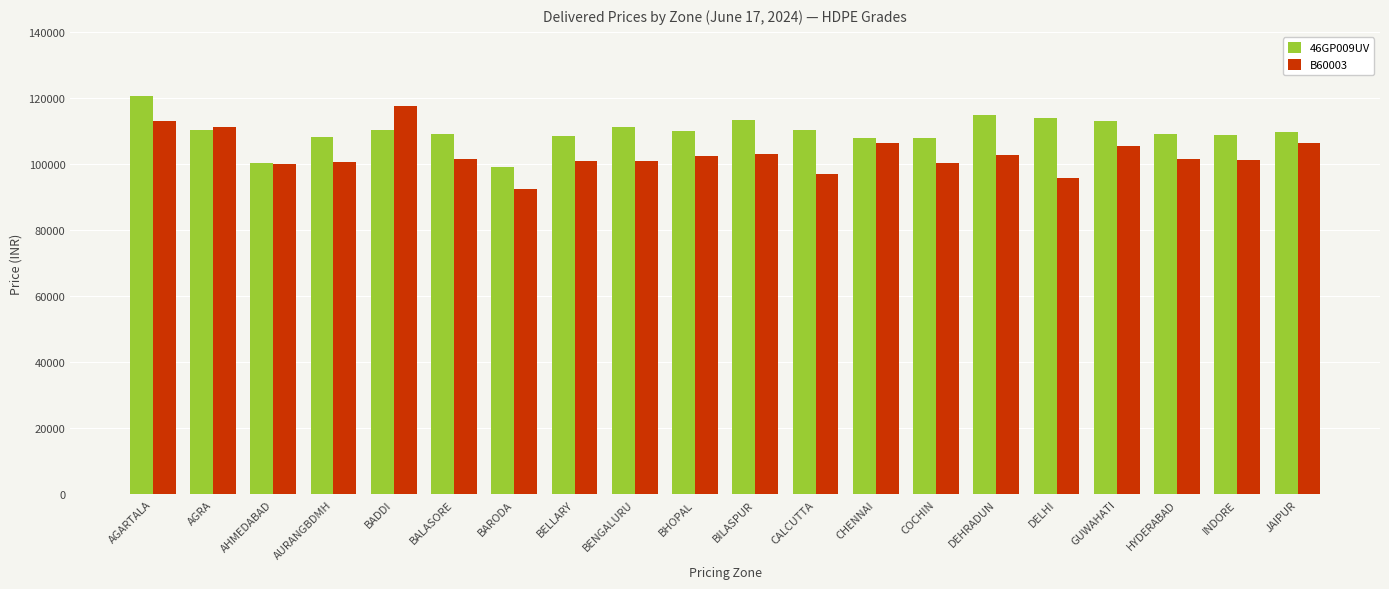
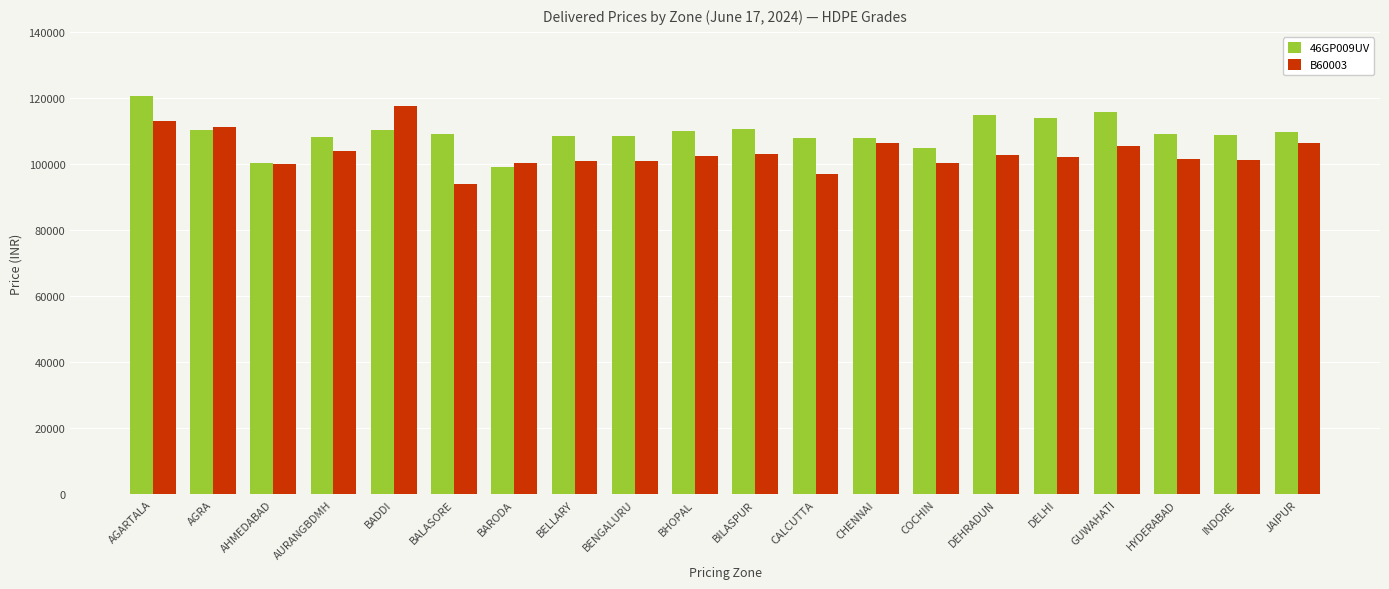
  {
    "46GP009UV": {
      "AGARTALA": 121000,
      "AGRA": 110000,
      "AHMEDABAD": 100000,
      "AURANGBDMH": 108000,
      "BADDI": 110000,
      "BALASORE": 109000,
      "BARODA": 99000,
      "BELLARY": 108000,
-     "BENGALURU": 111000,
+     "BENGALURU": 108000,
      "BHOPAL": 110000,
-     "BILASPUR": 113000,
-     "CALCUTTA": 110000,
+     "BILASPUR": 111000,
+     "CALCUTTA": 108000,
      "CHENNAI": 108000,
-     "COCHIN": 108000,
+     "COCHIN": 105000,
      "DEHRADUN": 115000,
      "DELHI": 114000,
-     "GUWAHATI": 113000,
+     "GUWAHATI": 116000,
      "HYDERABAD": 109000,
      "INDORE": 109000,
      "JAIPUR": 110000
    },
    "B60003": {
      "AGARTALA": 113000,
      "AGRA": 111000,
      "AHMEDABAD": 100000,
-     "AURANGBDMH": 101000,
+     "AURANGBDMH": 104000,
      "BADDI": 118000,
-     "BALASORE": 101000,
-     "BARODA": 92000,
+     "BALASORE": 94000,
+     "BARODA": 100000,
      "BELLARY": 101000,
      "BENGALURU": 101000,
      "BHOPAL": 102000,
      "BILASPUR": 103000,
      "CALCUTTA": 97000,
      "CHENNAI": 106000,
      "COCHIN": 100000,
      "DEHRADUN": 103000,
-     "DELHI": 96000,
+     "DELHI": 102000,
      "GUWAHATI": 105000,
      "HYDERABAD": 102000,
      "INDORE": 101000,
      "JAIPUR": 107000
    }
  }
